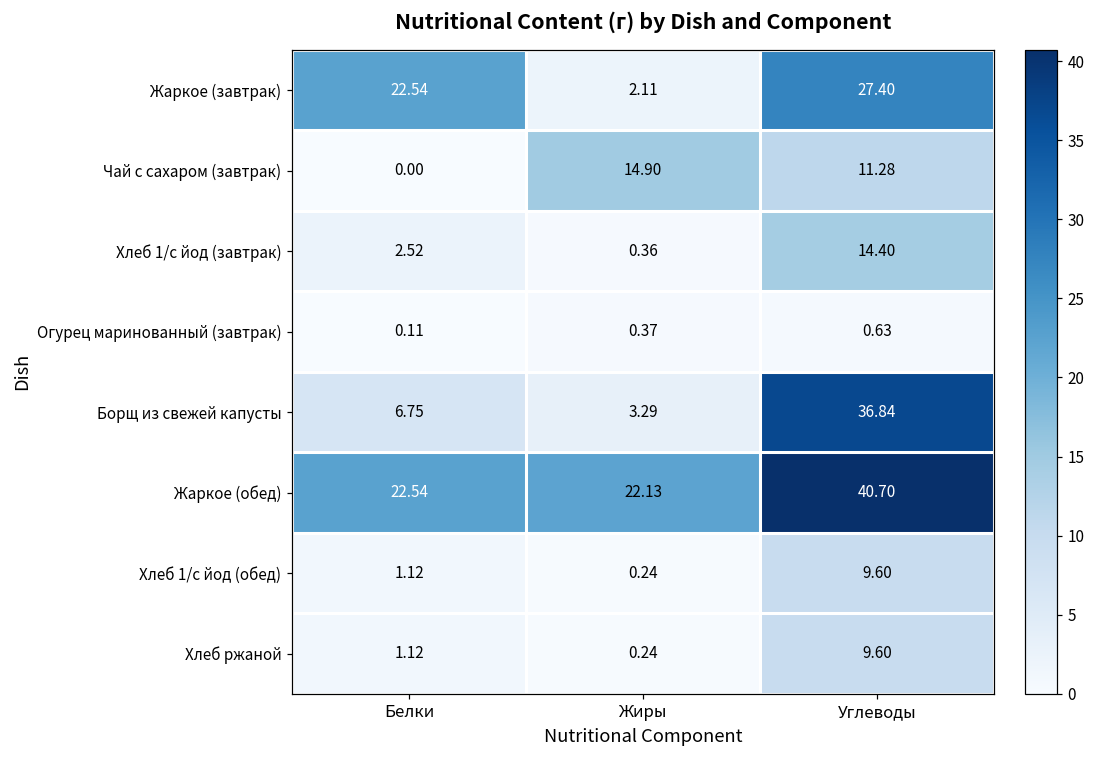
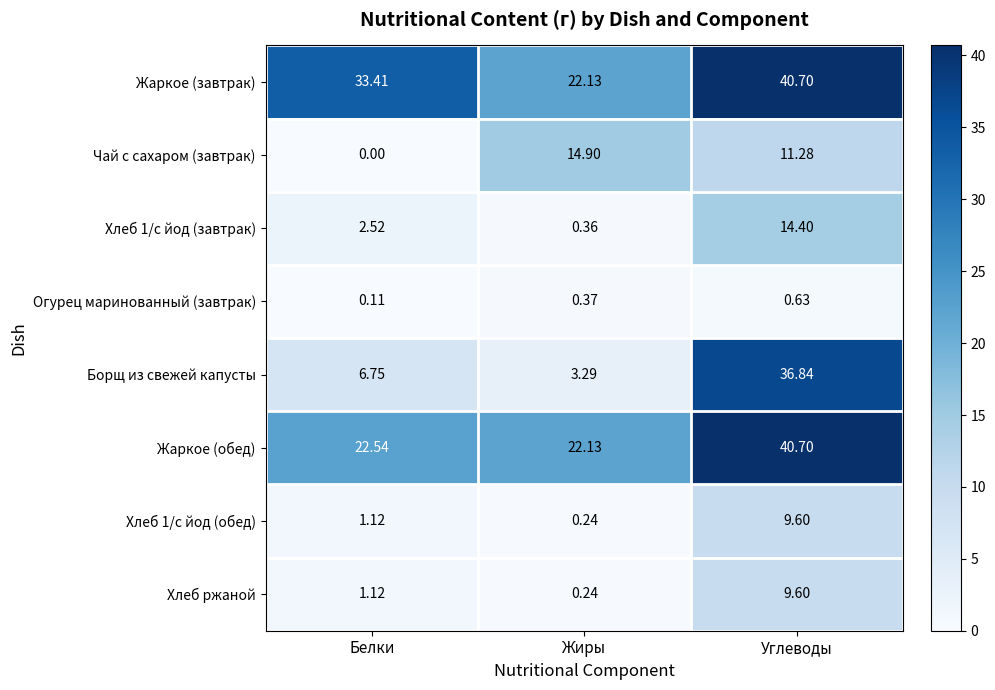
  {
    "Жаркое (завтрак)": {
-     "Белки": 22.54,
-     "Жиры": 2.11,
-     "Углеводы": 27.40
+     "Белки": 33.41,
+     "Жиры": 22.13,
+     "Углеводы": 40.70
    },
    "Чай с сахаром (завтрак)": {
      "Белки": 0.00,
      "Жиры": 14.90,
      "Углеводы": 11.28
    },
    "Хлеб 1/с йод (завтрак)": {
      "Белки": 2.52,
      "Жиры": 0.36,
      "Углеводы": 14.40
    },
    "Огурец маринованный (завтрак)": {
      "Белки": 0.11,
      "Жиры": 0.37,
      "Углеводы": 0.63
    },
    "Борщ из свежей капусты": {
      "Белки": 6.75,
      "Жиры": 3.29,
      "Углеводы": 36.84
    },
    "Жаркое (обед)": {
      "Белки": 22.54,
      "Жиры": 22.13,
      "Углеводы": 40.70
    },
    "Хлеб 1/с йод (обед)": {
      "Белки": 1.12,
      "Жиры": 0.24,
      "Углеводы": 9.60
    },
    "Хлеб ржаной": {
      "Белки": 1.12,
      "Жиры": 0.24,
      "Углеводы": 9.60
    }
  }
